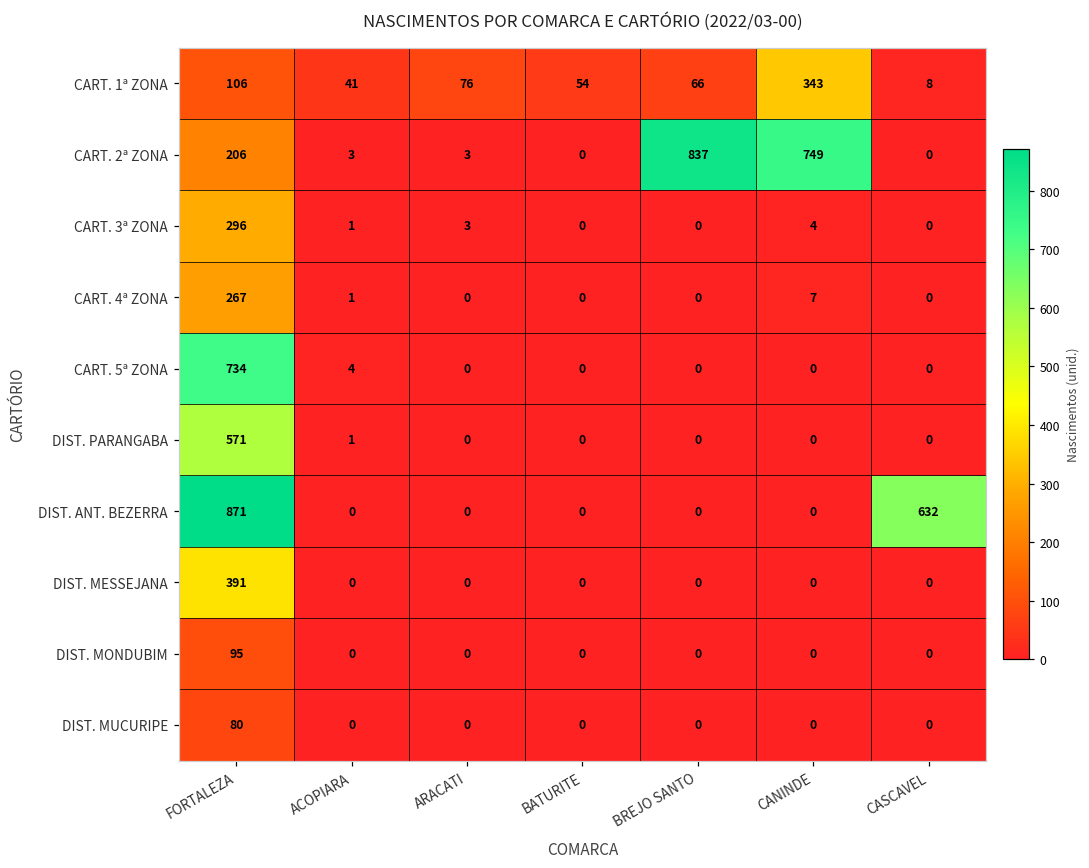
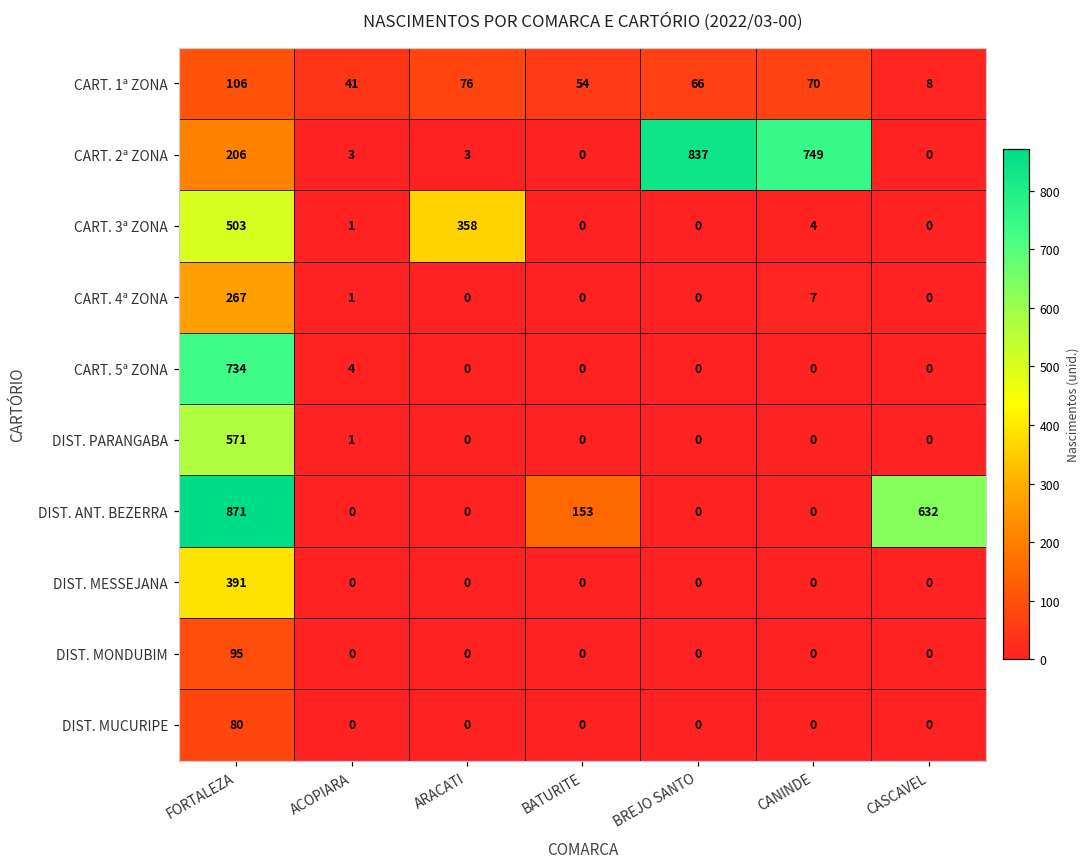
  {
    "CART. 1ª ZONA": {
      "FORTALEZA": 106,
      "ACOPIARA": 41,
      "ARACATI": 76,
      "BATURITE": 54,
      "BREJO SANTO": 66,
-     "CANINDE": 343,
+     "CANINDE": 70,
      "CASCAVEL": 8
    },
    "CART. 2ª ZONA": {
      "FORTALEZA": 206,
      "ACOPIARA": 3,
      "ARACATI": 3,
      "BATURITE": 0,
      "BREJO SANTO": 837,
      "CANINDE": 749,
      "CASCAVEL": 0
    },
    "CART. 3ª ZONA": {
-     "FORTALEZA": 296,
+     "FORTALEZA": 503,
      "ACOPIARA": 1,
-     "ARACATI": 3,
+     "ARACATI": 358,
      "BATURITE": 0,
      "BREJO SANTO": 0,
      "CANINDE": 4,
      "CASCAVEL": 0
    },
    "CART. 4ª ZONA": {
      "FORTALEZA": 267,
      "ACOPIARA": 1,
      "ARACATI": 0,
      "BATURITE": 0,
      "BREJO SANTO": 0,
      "CANINDE": 7,
      "CASCAVEL": 0
    },
    "CART. 5ª ZONA": {
      "FORTALEZA": 734,
      "ACOPIARA": 4,
      "ARACATI": 0,
      "BATURITE": 0,
      "BREJO SANTO": 0,
      "CANINDE": 0,
      "CASCAVEL": 0
    },
    "DIST. PARANGABA": {
      "FORTALEZA": 571,
      "ACOPIARA": 1,
      "ARACATI": 0,
      "BATURITE": 0,
      "BREJO SANTO": 0,
      "CANINDE": 0,
      "CASCAVEL": 0
    },
    "DIST. ANT. BEZERRA": {
      "FORTALEZA": 871,
      "ACOPIARA": 0,
      "ARACATI": 0,
-     "BATURITE": 0,
+     "BATURITE": 153,
      "BREJO SANTO": 0,
      "CANINDE": 0,
      "CASCAVEL": 632
    },
    "DIST. MESSEJANA": {
      "FORTALEZA": 391,
      "ACOPIARA": 0,
      "ARACATI": 0,
      "BATURITE": 0,
      "BREJO SANTO": 0,
      "CANINDE": 0,
      "CASCAVEL": 0
    },
    "DIST. MONDUBIM": {
      "FORTALEZA": 95,
      "ACOPIARA": 0,
      "ARACATI": 0,
      "BATURITE": 0,
      "BREJO SANTO": 0,
      "CANINDE": 0,
      "CASCAVEL": 0
    },
    "DIST. MUCURIPE": {
      "FORTALEZA": 80,
      "ACOPIARA": 0,
      "ARACATI": 0,
      "BATURITE": 0,
      "BREJO SANTO": 0,
      "CANINDE": 0,
      "CASCAVEL": 0
    }
  }
